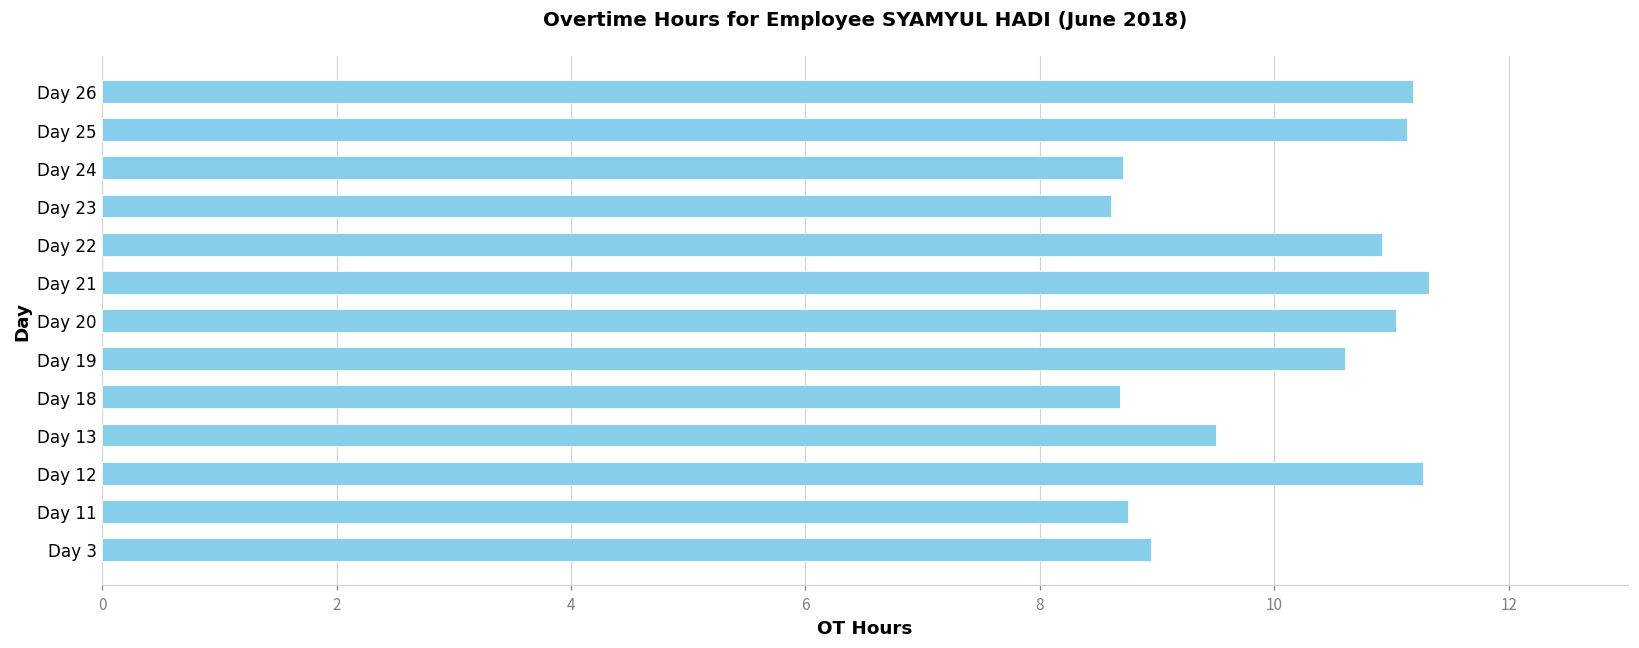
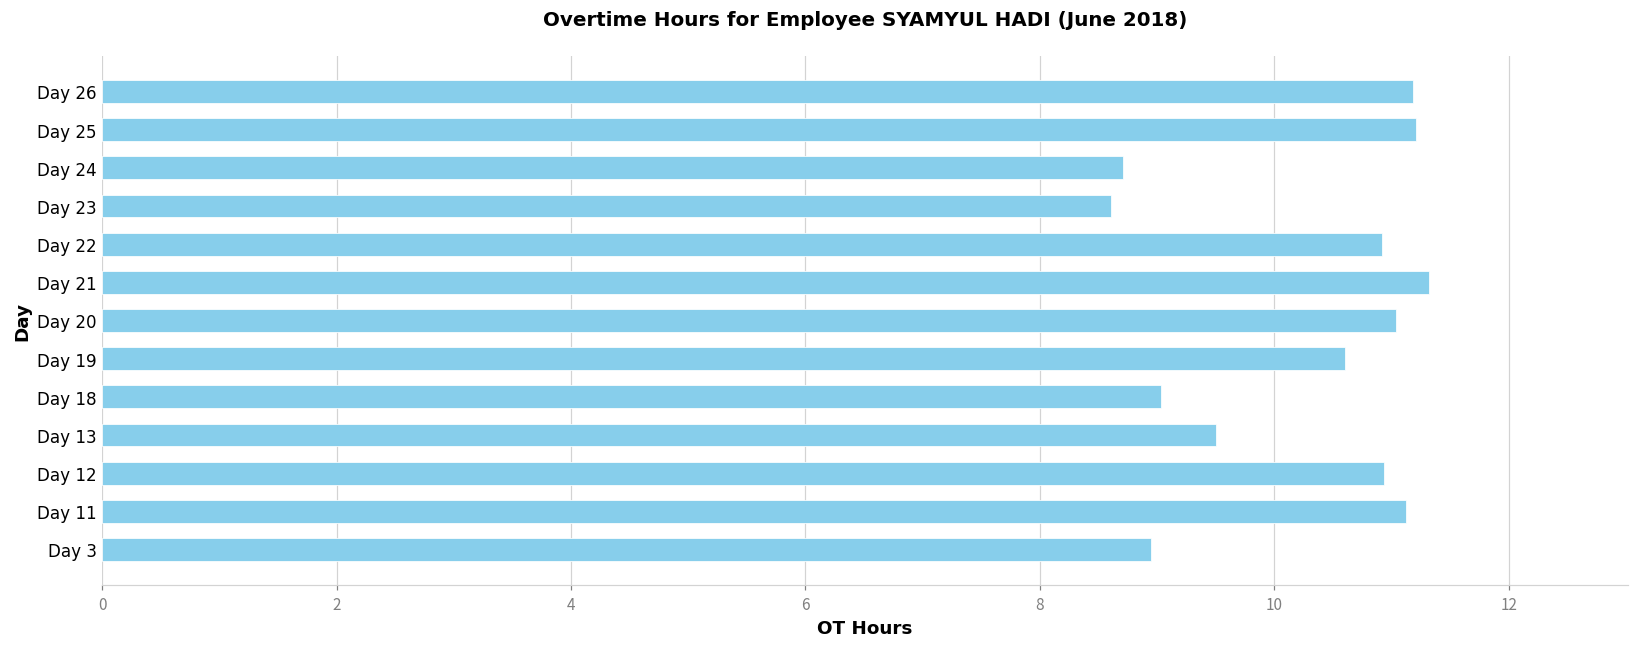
  {
    "Day 26": 11.18,
-   "Day 25": 11.13,
+   "Day 25": 11.21,
    "Day 24": 8.71,
    "Day 23": 8.61,
    "Day 22": 10.92,
    "Day 21": 11.32,
    "Day 20": 11.04,
    "Day 19": 10.60,
-   "Day 18": 8.68,
+   "Day 18": 9.03,
    "Day 13": 9.50,
-   "Day 12": 11.27,
-   "Day 11": 8.75,
+   "Day 12": 10.94,
+   "Day 11": 11.12,
    "Day 3": 8.95
  }
